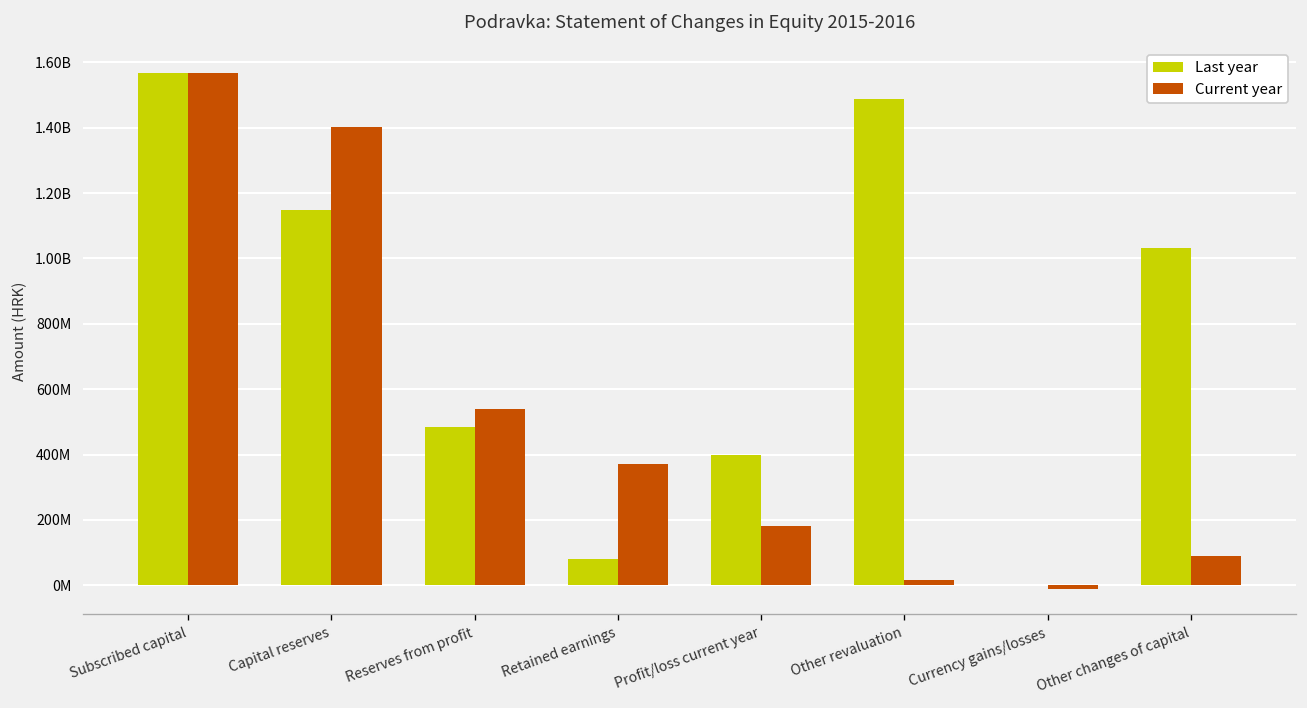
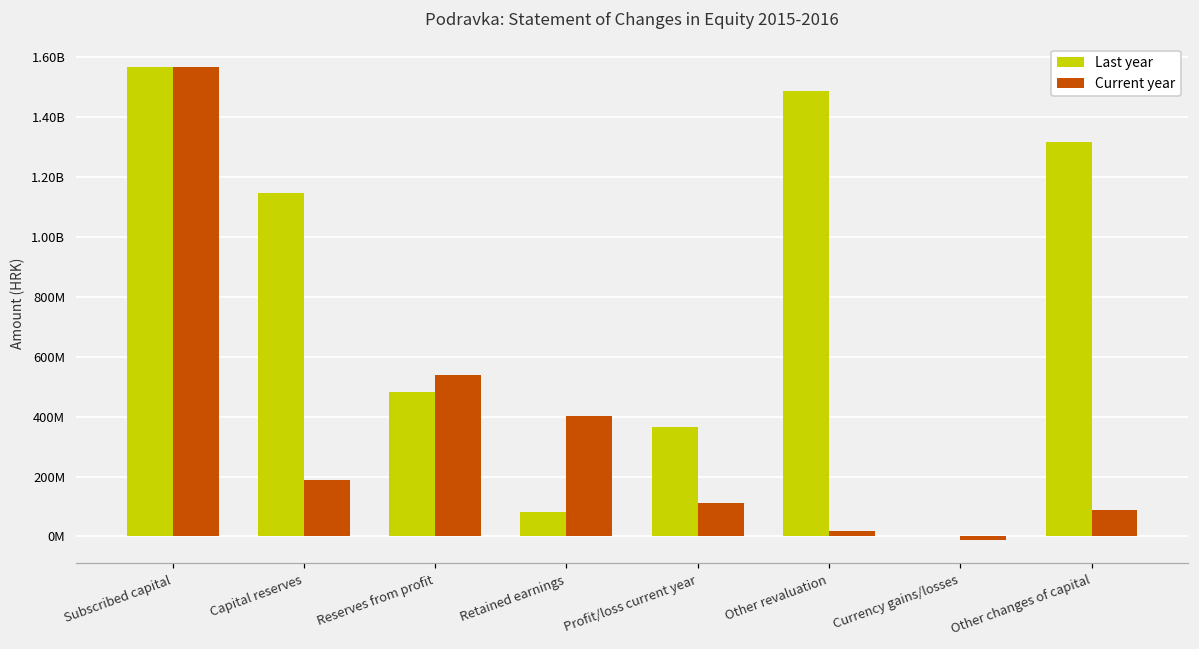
  {
    "Last year": {
      "Subscribed capital": 1570000000,
      "Capital reserves": 1150000000,
      "Reserves from profit": 480000000,
      "Retained earnings": 80000000,
-     "Profit/loss current year": 400000000,
+     "Profit/loss current year": 370000000,
      "Other revaluation": 1490000000,
-     "Other changes of capital": 1030000000
+     "Other changes of capital": 1320000000
    },
    "Current year": {
      "Subscribed capital": 1570000000,
-     "Capital reserves": 1400000000,
+     "Capital reserves": 190000000,
      "Reserves from profit": 540000000,
-     "Retained earnings": 370000000,
-     "Profit/loss current year": 180000000,
+     "Retained earnings": 400000000,
+     "Profit/loss current year": 110000000,
      "Other revaluation": 20000000,
      "Currency gains/losses": -10000000,
      "Other changes of capital": 90000000
    }
  }
